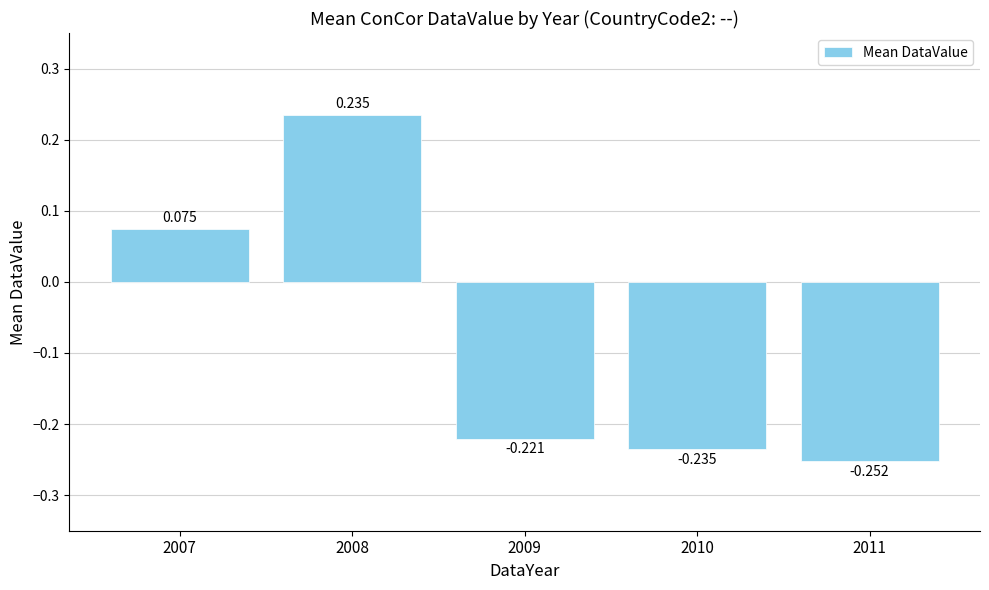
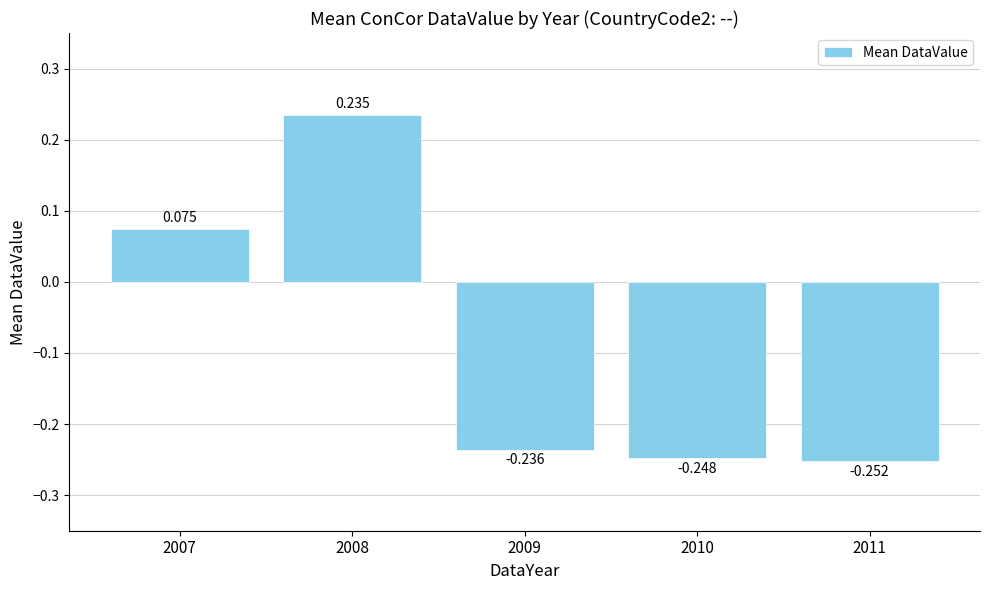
  {
    "2007": 0.075,
    "2008": 0.235,
-   "2009": -0.221,
-   "2010": -0.235,
+   "2009": -0.236,
+   "2010": -0.248,
    "2011": -0.252
  }
